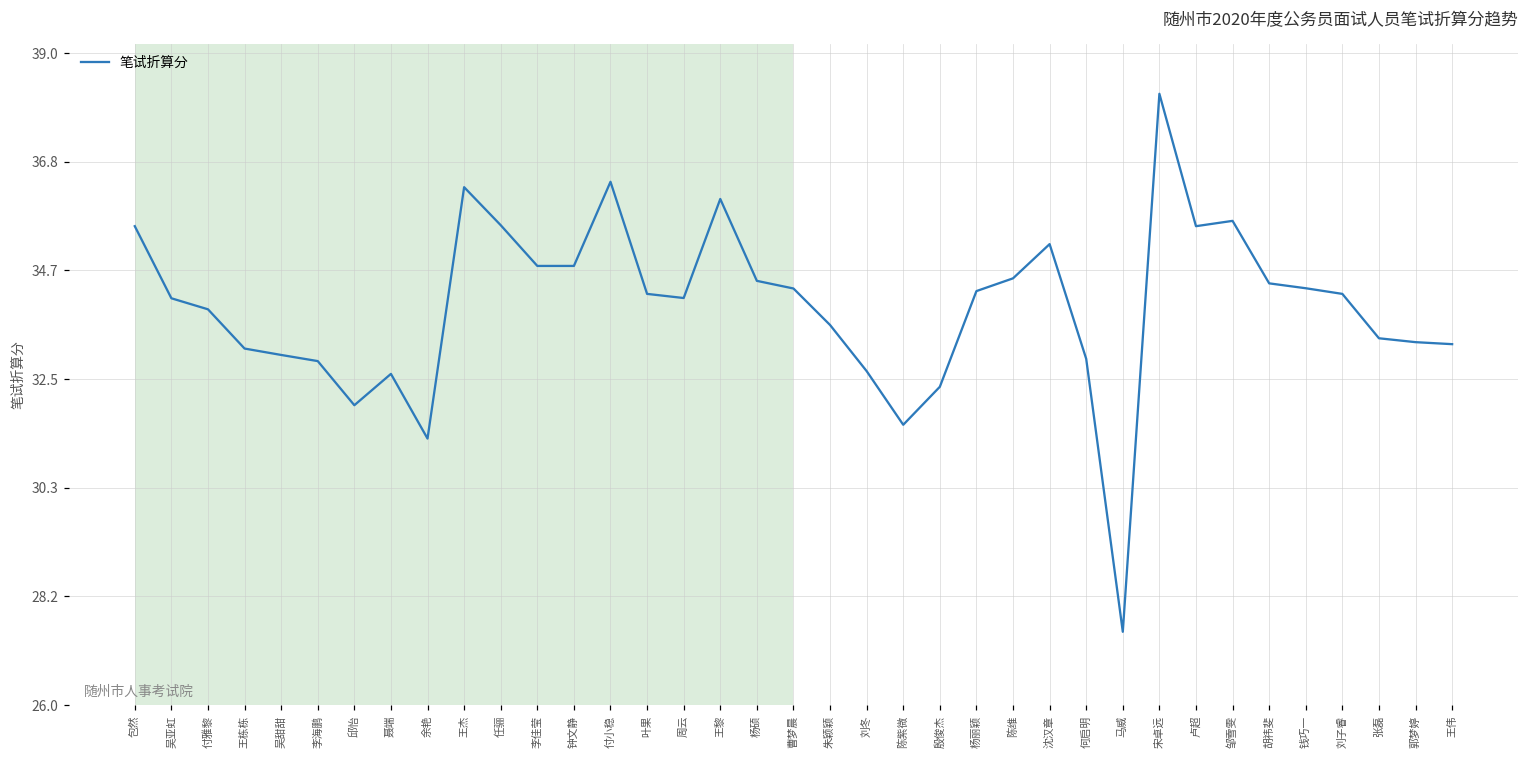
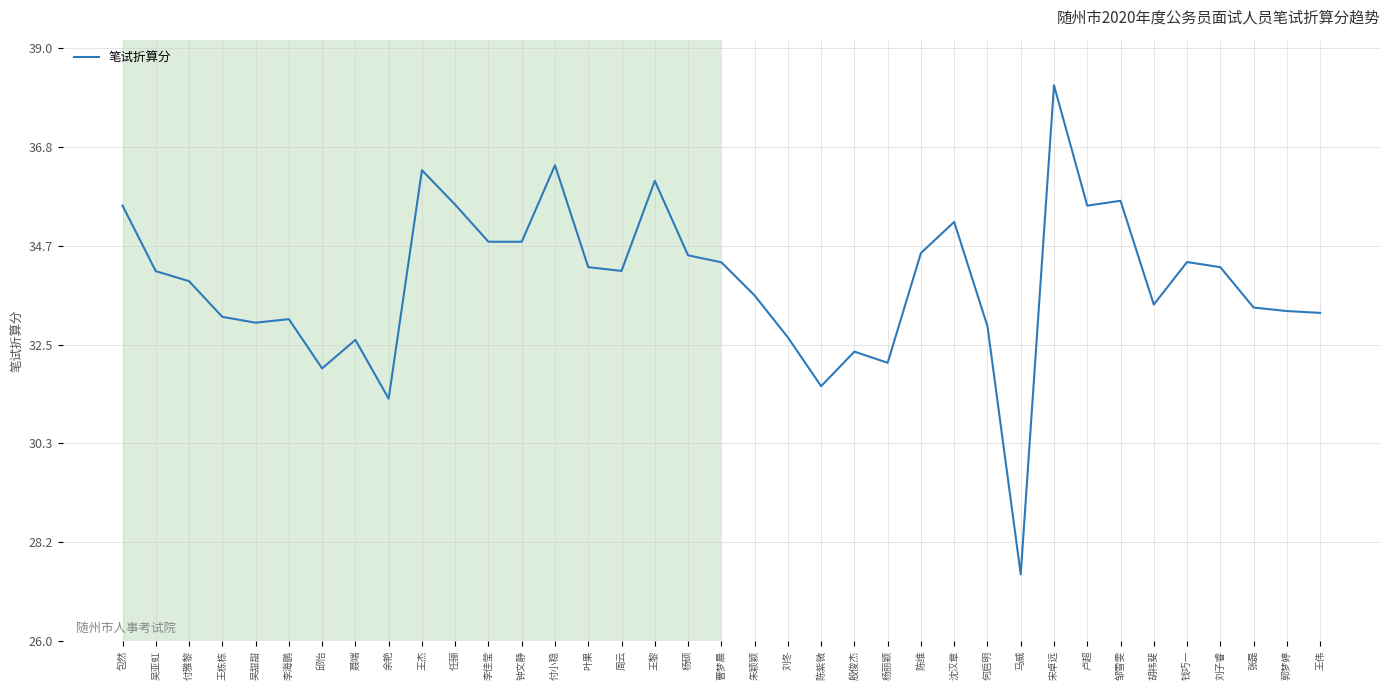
  {
    "包然": 35.6,
    "吴亚虹": 34.1,
    "付雅黎": 33.9,
    "王栋栋": 33.1,
    "吴甜甜": 33.0,
-   "李海鹏": 32.9,
+   "李海鹏": 33.1,
    "邱怡": 32.0,
    "聂端": 32.6,
    "余艳": 31.3,
    "王杰": 36.3,
    "任骊": 35.6,
    "李佳莹": 34.8,
    "钟文静": 34.8,
    "付小稳": 36.4,
    "叶果": 34.2,
    "周云": 34.1,
    "王黎": 36.1,
    "杨硕": 34.5,
    "曹梦晨": 34.3,
    "朱颖颖": 33.6,
    "刘冬": 32.7,
    "陈紫微": 31.6,
    "殷俊杰": 32.3,
-   "杨丽颖": 34.3,
+   "杨丽颖": 32.1,
    "陈维": 34.5,
    "沈汉章": 35.2,
    "何启明": 32.9,
    "马威": 27.5,
    "宋卓远": 38.2,
    "卢超": 35.6,
    "邹雪雯": 35.7,
-   "胡祎斐": 34.4,
+   "胡祎斐": 33.4,
    "钱巧一": 34.3,
    "刘子睿": 34.2,
    "张磊": 33.3,
    "郭梦婷": 33.2,
    "王伟": 33.2
  }
